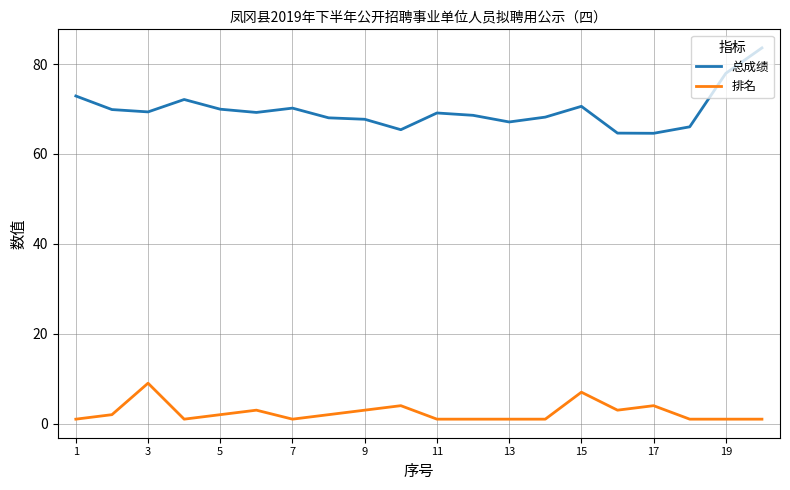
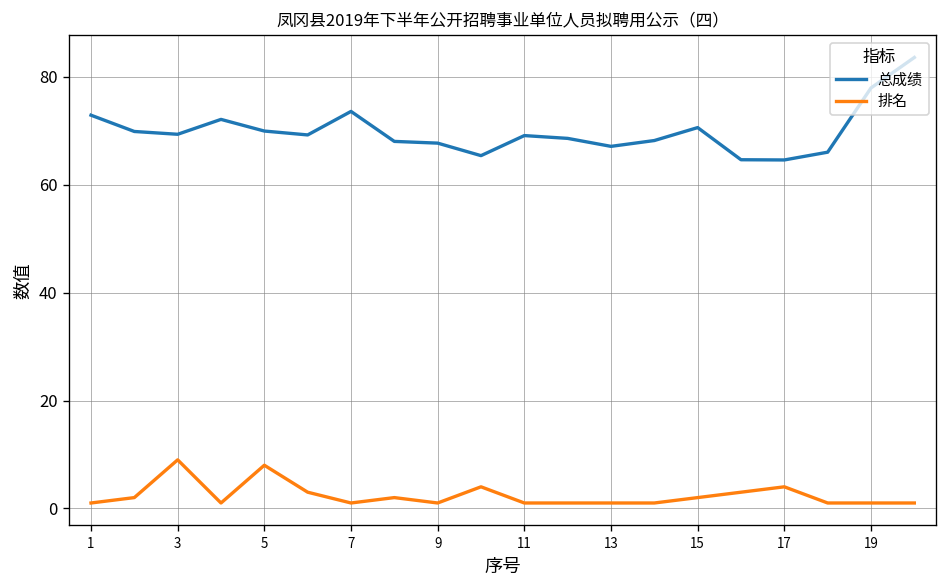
  {
    "总成绩": {
      "1": 73,
      "3": 69,
      "5": 70,
-     "7": 70,
+     "7": 74,
      "9": 68,
      "11": 69,
      "13": 67,
      "15": 71,
      "17": 65
    },
    "排名": {
      "1": 1,
      "3": 9,
-     "5": 2,
+     "5": 8,
      "7": 1,
-     "9": 3,
+     "9": 1,
      "11": 1,
      "13": 1,
-     "15": 7,
+     "15": 2,
      "17": 4,
      "19": 1
    }
  }
